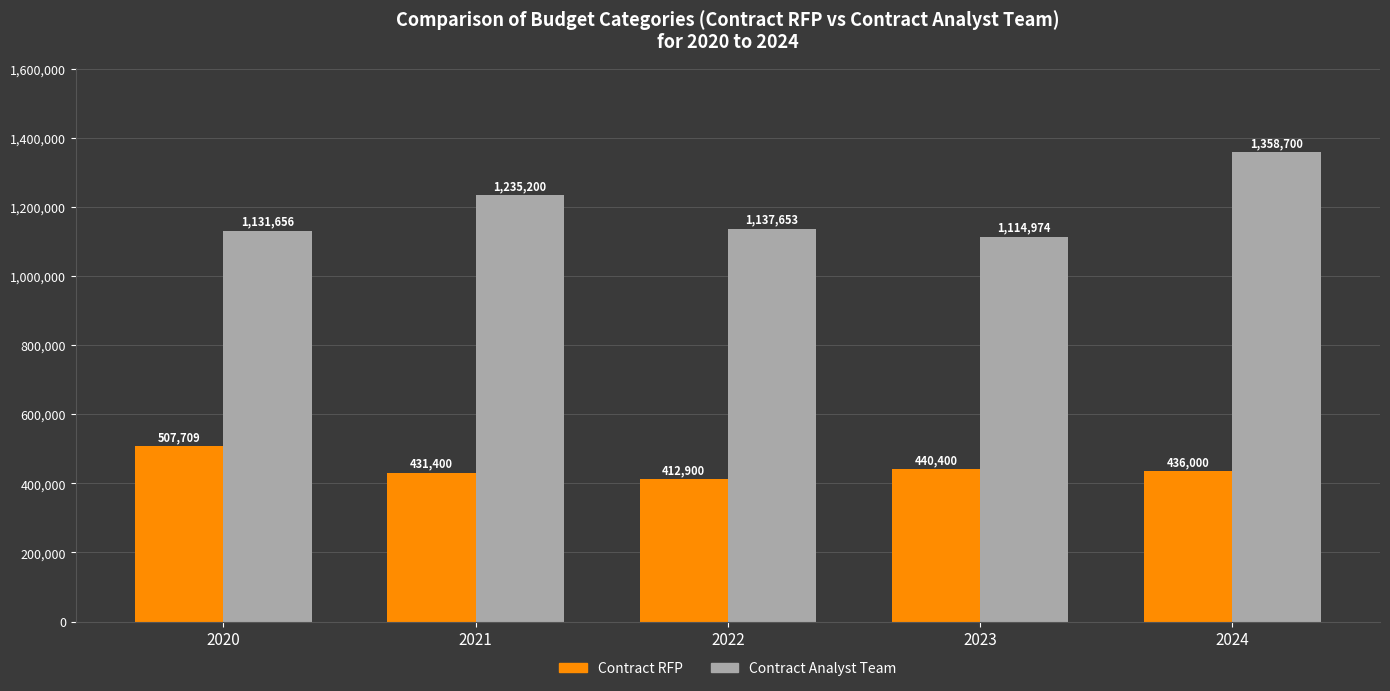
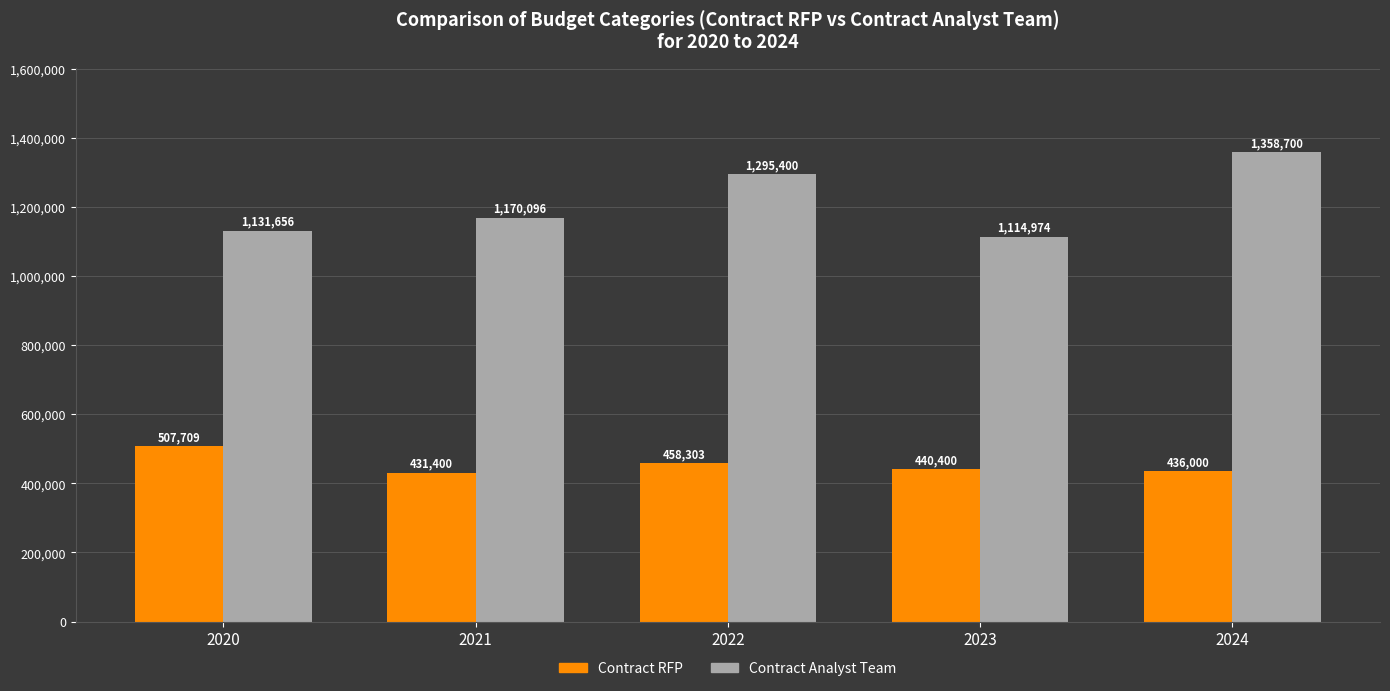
  {
    "Contract RFP": {
      "2020": "507,709",
      "2021": "431,400",
-     "2022": "412,900",
+     "2022": "458,303",
      "2023": "440,400",
      "2024": "436,000"
    },
    "Contract Analyst Team": {
      "2020": "1,131,656",
-     "2021": "1,235,200",
-     "2022": "1,137,653",
+     "2021": "1,170,096",
+     "2022": "1,295,400",
      "2023": "1,114,974",
      "2024": "1,358,700"
    }
  }
